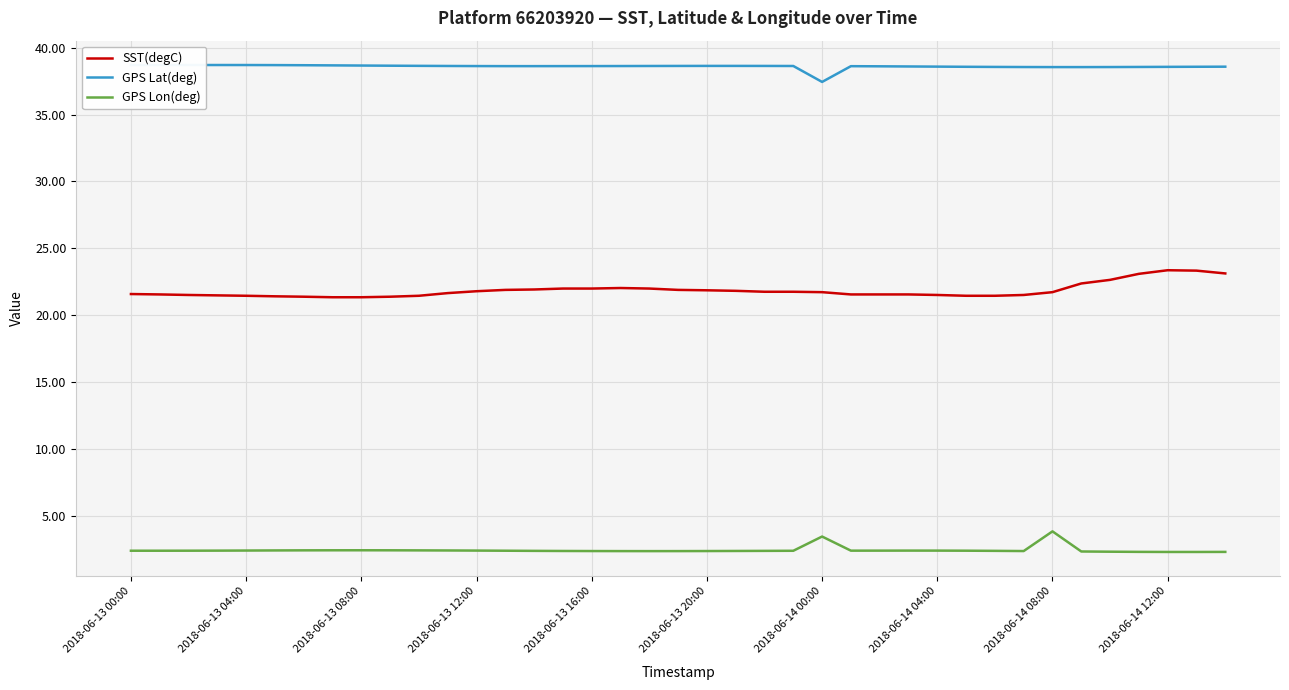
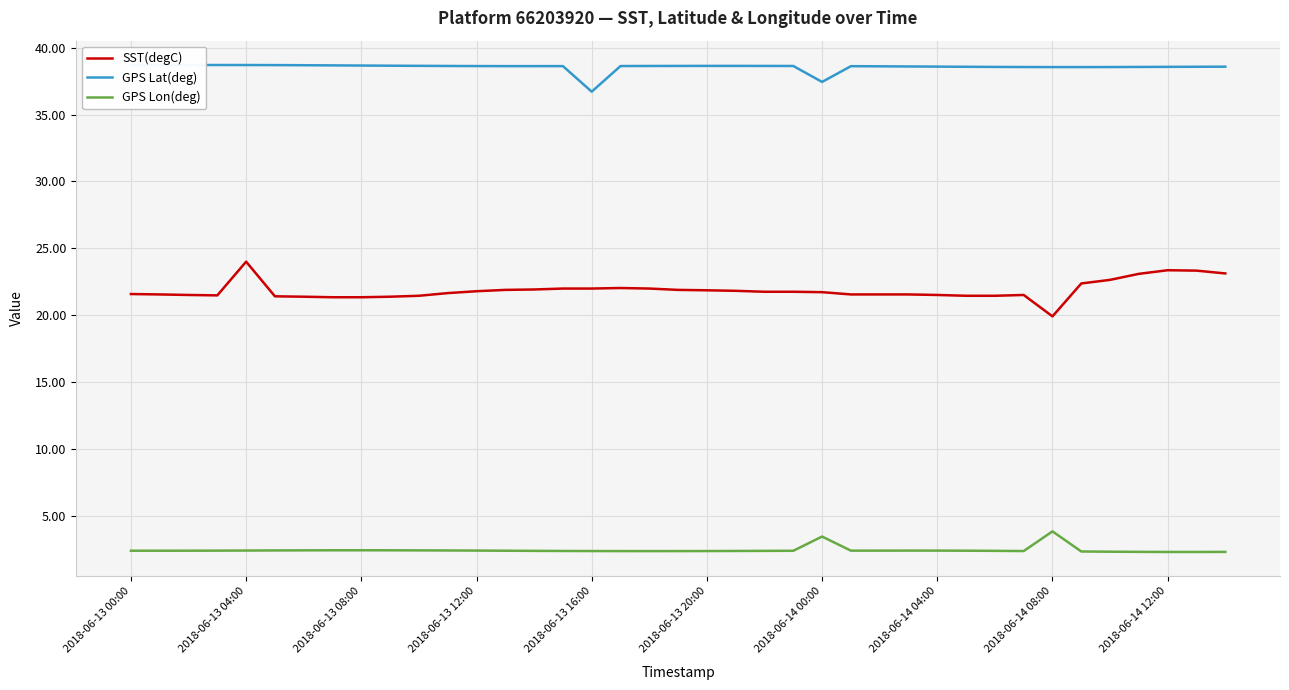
  {
    "SST(degC)": {
      "2018-06-13 00:00": 21.6,
-     "2018-06-13 04:00": 21.5,
+     "2018-06-13 04:00": 24.0,
      "2018-06-13 08:00": 21.3,
      "2018-06-13 12:00": 21.8,
      "2018-06-13 16:00": 22.0,
      "2018-06-13 20:00": 21.9,
      "2018-06-14 00:00": 21.7,
      "2018-06-14 04:00": 21.5,
-     "2018-06-14 08:00": 21.7,
+     "2018-06-14 08:00": 19.9,
      "2018-06-14 12:00": 23.4
    },
    "GPS Lat(deg)": {
      "2018-06-13 04:00": 38.7,
      "2018-06-13 08:00": 38.7,
      "2018-06-13 12:00": 38.6,
-     "2018-06-13 16:00": 38.6,
+     "2018-06-13 16:00": 36.7,
      "2018-06-13 20:00": 38.6,
      "2018-06-14 00:00": 37.4,
      "2018-06-14 04:00": 38.6,
      "2018-06-14 08:00": 38.5,
      "2018-06-14 12:00": 38.6
    },
    "GPS Lon(deg)": {
      "2018-06-13 00:00": 2.4,
      "2018-06-13 04:00": 2.4,
      "2018-06-13 08:00": 2.4,
      "2018-06-13 12:00": 2.4,
      "2018-06-13 16:00": 2.4,
      "2018-06-13 20:00": 2.4,
      "2018-06-14 00:00": 3.4,
      "2018-06-14 04:00": 2.4,
      "2018-06-14 08:00": 3.8,
      "2018-06-14 12:00": 2.3
    }
  }
